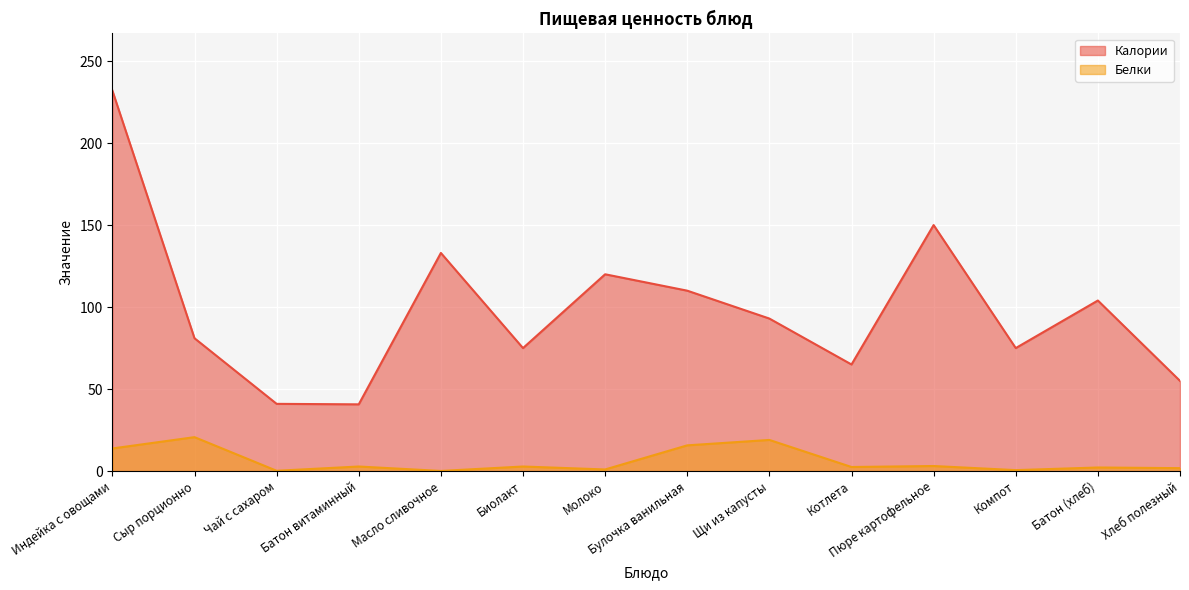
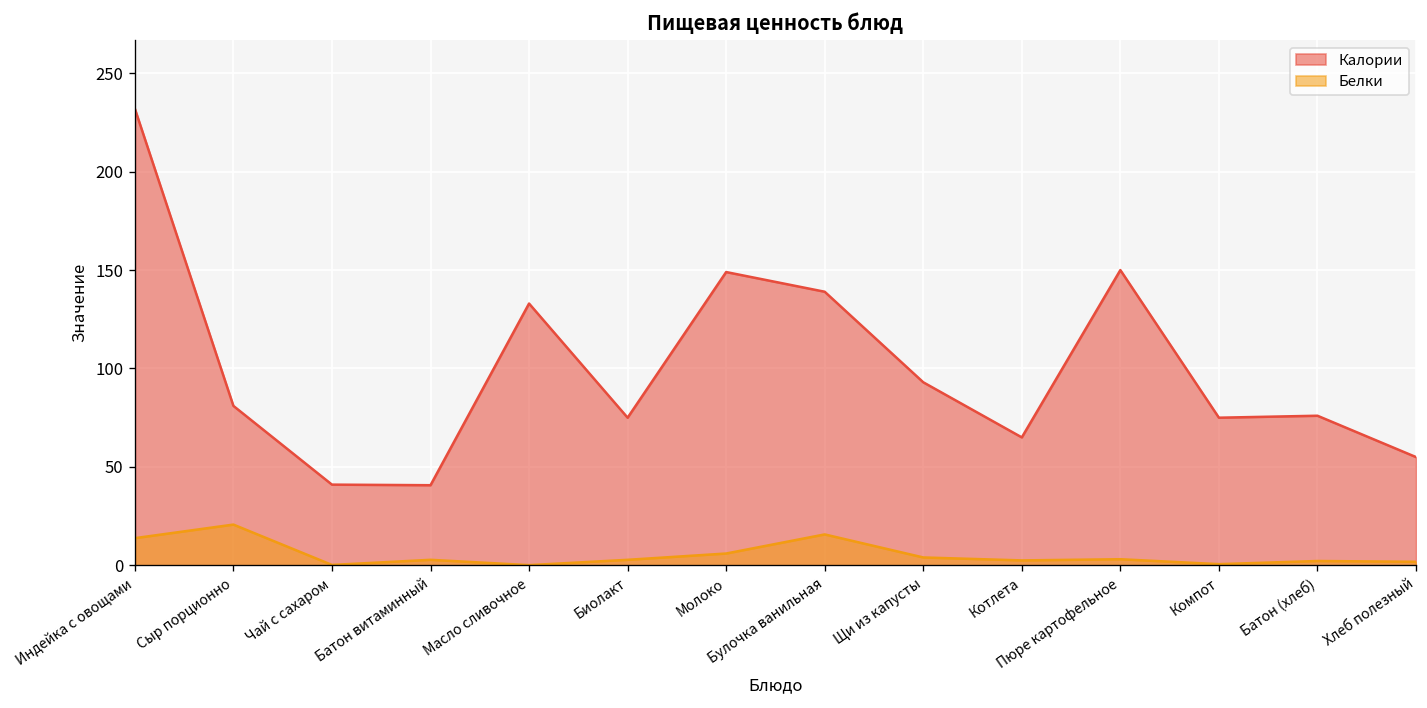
  {
    "Калории": {
      "Индейка с овощами": 232,
      "Сыр порционно": 81,
      "Чай с сахаром": 41,
      "Батон витаминный": 41,
      "Масло сливочное": 133,
      "Биолакт": 75,
-     "Молоко": 120,
-     "Булочка ванильная": 110,
+     "Молоко": 149,
+     "Булочка ванильная": 139,
      "Щи из капусты": 93,
      "Котлета": 65,
      "Пюре картофельное": 150,
      "Компот": 75,
-     "Батон (хлеб)": 104,
+     "Батон (хлеб)": 76,
      "Хлеб полезный": 55
    },
    "Белки": {
      "Индейка с овощами": 14,
      "Сыр порционно": 21,
      "Чай с сахаром": 0,
      "Батон витаминный": 3,
      "Масло сливочное": 0,
      "Биолакт": 3,
-     "Молоко": 1,
+     "Молоко": 6,
      "Булочка ванильная": 16,
-     "Щи из капусты": 19,
+     "Щи из капусты": 4,
      "Котлета": 3,
      "Пюре картофельное": 3,
      "Компот": 1,
      "Батон (хлеб)": 2,
      "Хлеб полезный": 2
    }
  }
